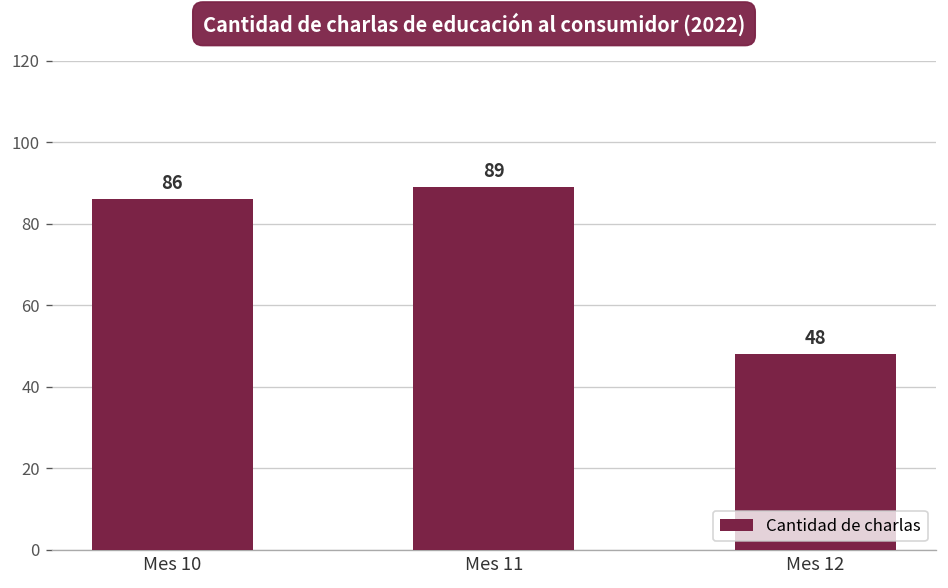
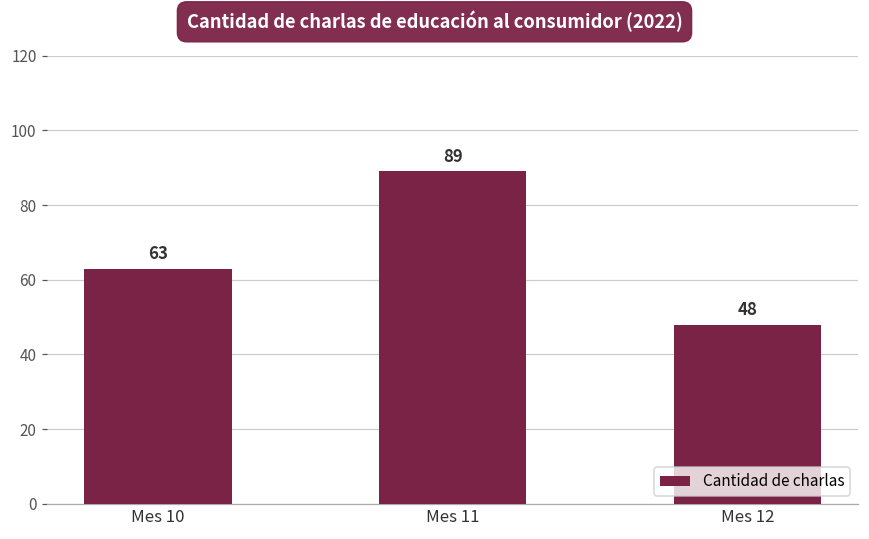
  {
-   "Mes 10": 86,
+   "Mes 10": 63,
    "Mes 11": 89,
    "Mes 12": 48
  }
